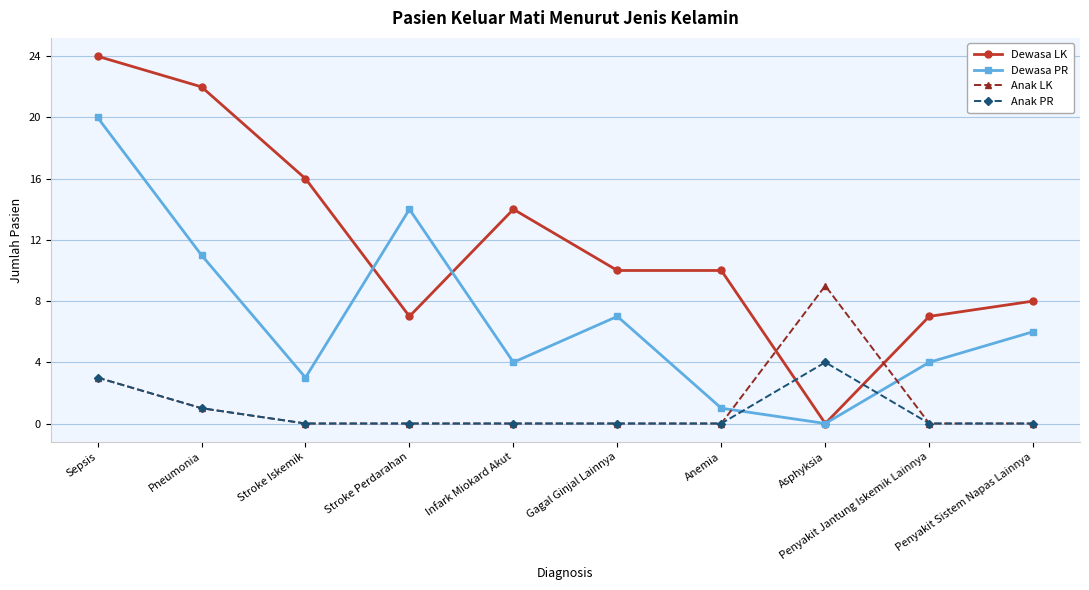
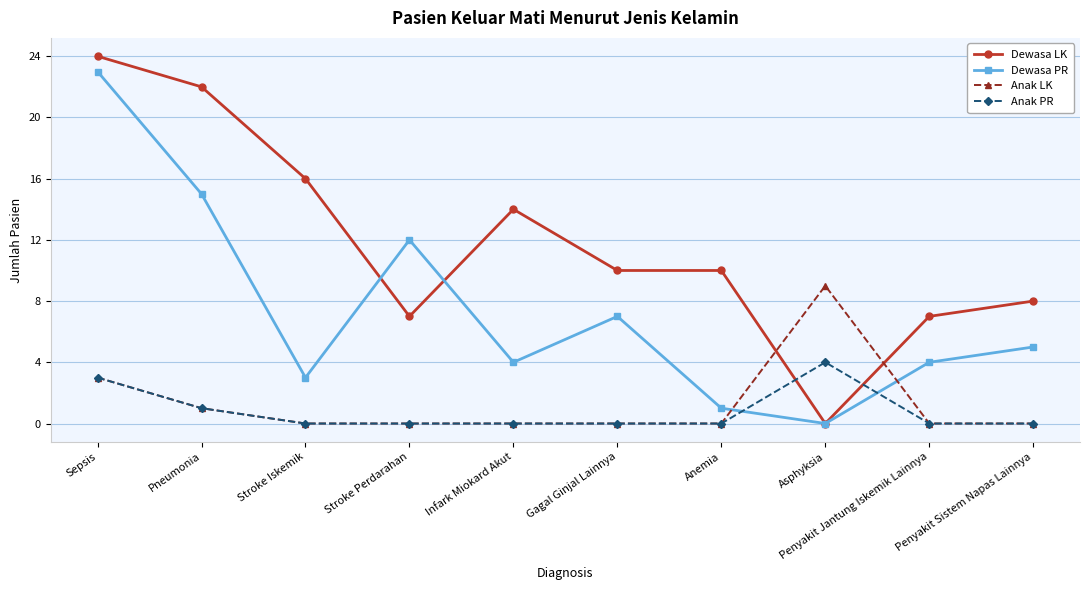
  {
    "Dewasa PR": {
-     "Sepsis": 20,
-     "Pneumonia": 11,
+     "Sepsis": 23,
+     "Pneumonia": 15,
      "Stroke Iskemik": 3,
-     "Stroke Perdarahan": 14,
+     "Stroke Perdarahan": 12,
      "Infark Miokard Akut": 4,
      "Gagal Ginjal Lainnya": 7,
      "Anemia": 1,
      "Penyakit Jantung Iskemik Lainnya": 4,
-     "Penyakit Sistem Napas Lainnya": 6
+     "Penyakit Sistem Napas Lainnya": 5
    },
    "Anak PR": {
      "Asphyksia": 4
    }
  }
